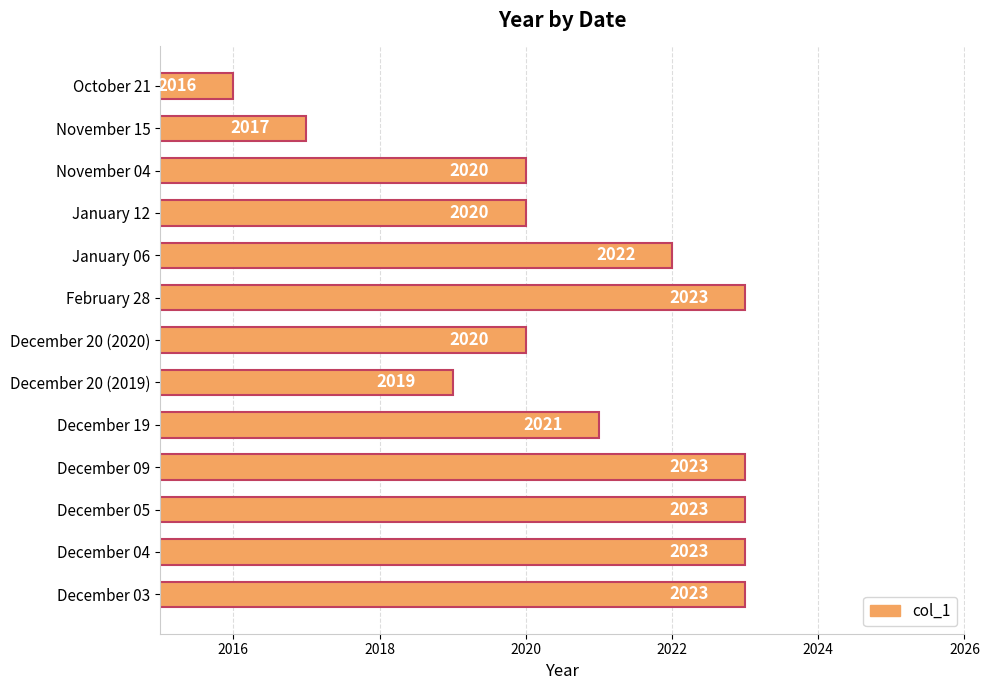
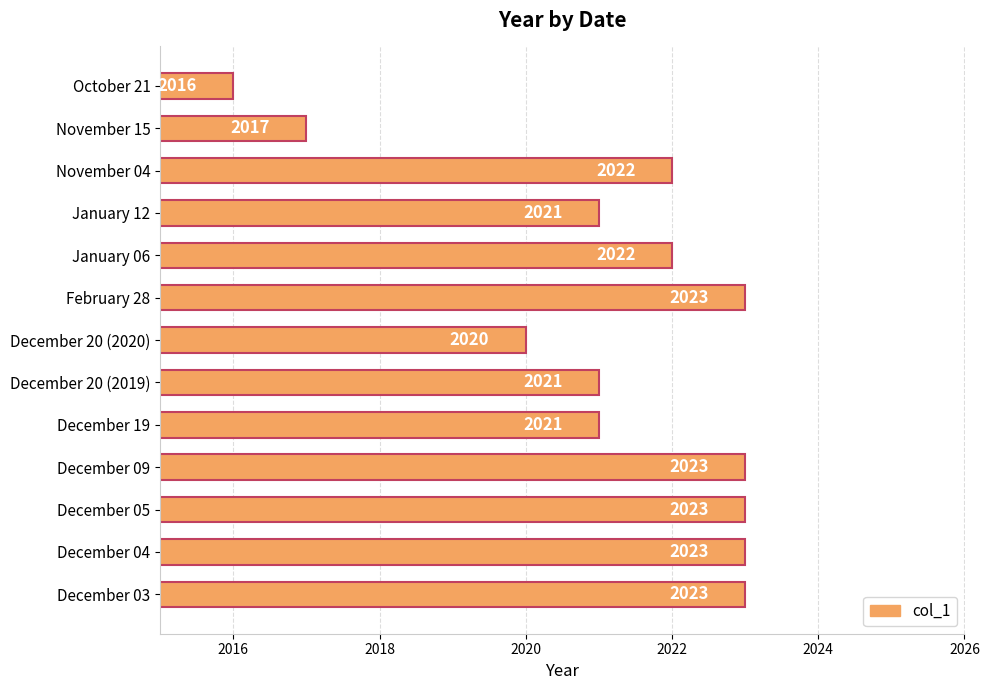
  {
    "October 21": 2016,
    "November 15": 2017,
-   "November 04": 2020,
-   "January 12": 2020,
+   "November 04": 2022,
+   "January 12": 2021,
    "January 06": 2022,
    "February 28": 2023,
    "December 20 (2020)": 2020,
-   "December 20 (2019)": 2019,
+   "December 20 (2019)": 2021,
    "December 19": 2021,
    "December 09": 2023,
    "December 05": 2023,
    "December 04": 2023,
    "December 03": 2023
  }
